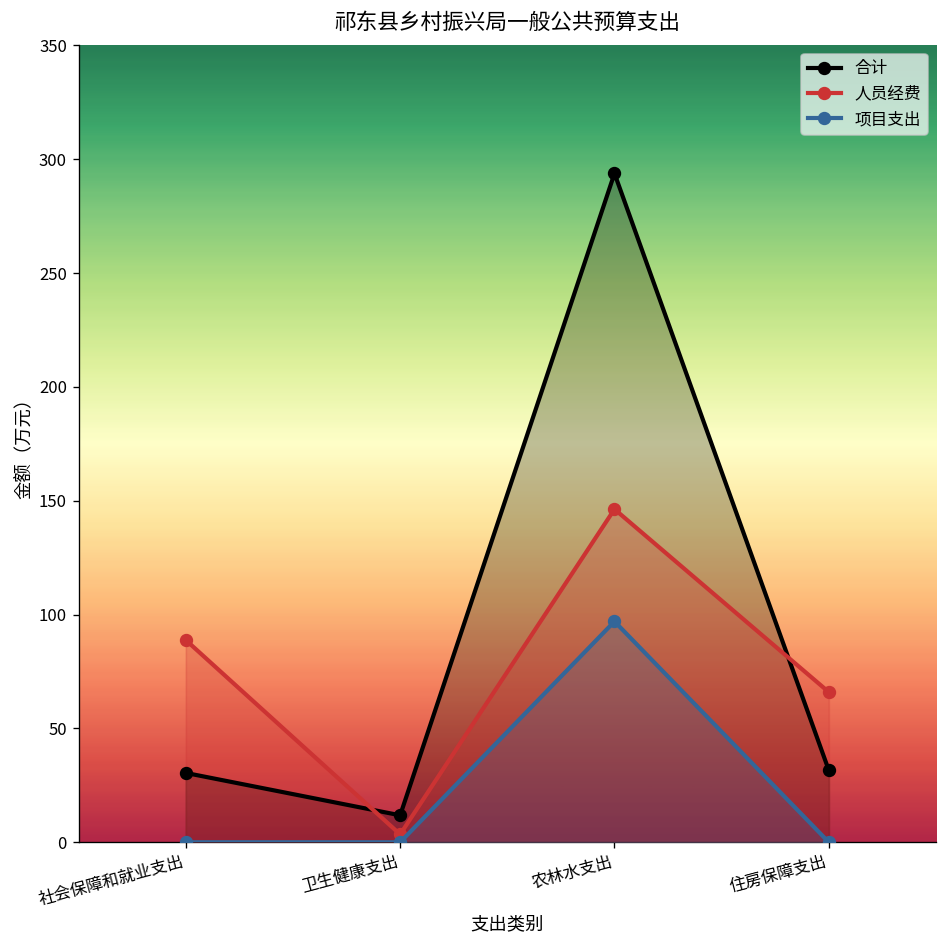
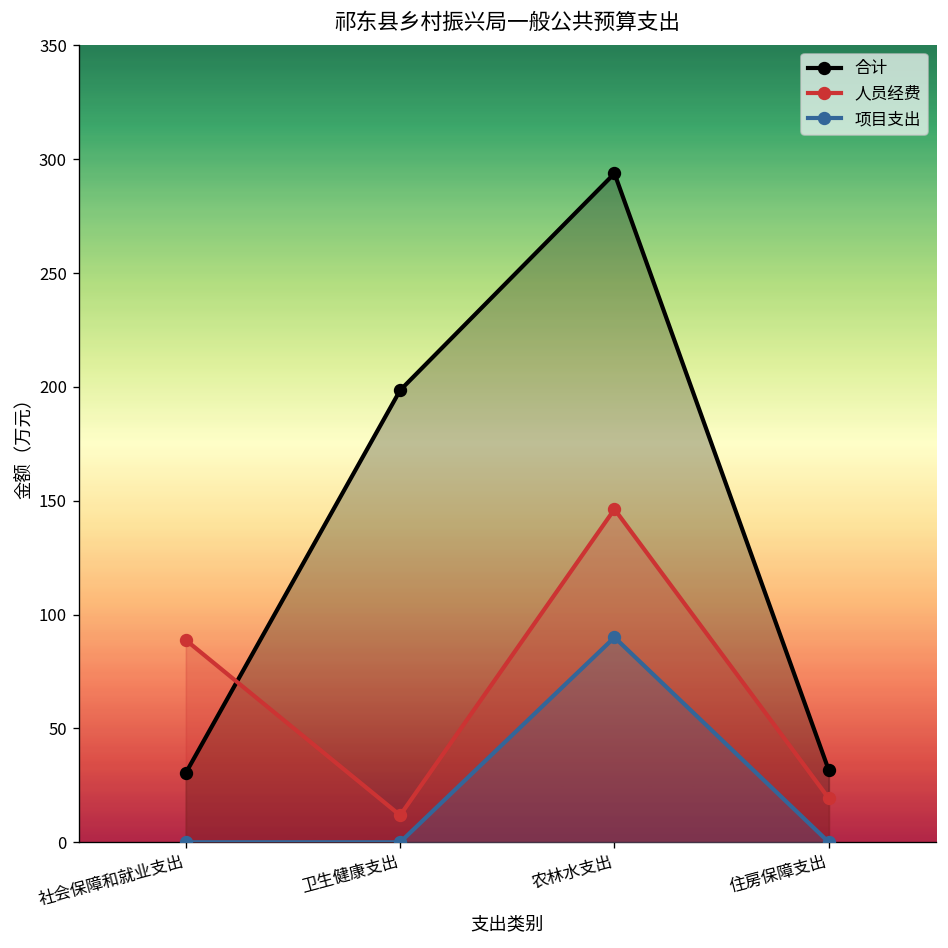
  {
    "合计": {
      "社会保障和就业支出": 30,
-     "卫生健康支出": 12,
+     "卫生健康支出": 199,
      "农林水支出": 294,
      "住房保障支出": 32
    },
    "人员经费": {
      "社会保障和就业支出": 89,
-     "卫生健康支出": 3,
+     "卫生健康支出": 12,
      "农林水支出": 146,
-     "住房保障支出": 66
+     "住房保障支出": 19
    },
    "项目支出": {
      "社会保障和就业支出": 0,
      "卫生健康支出": 0,
-     "农林水支出": 97,
+     "农林水支出": 90,
      "住房保障支出": 0
    }
  }
